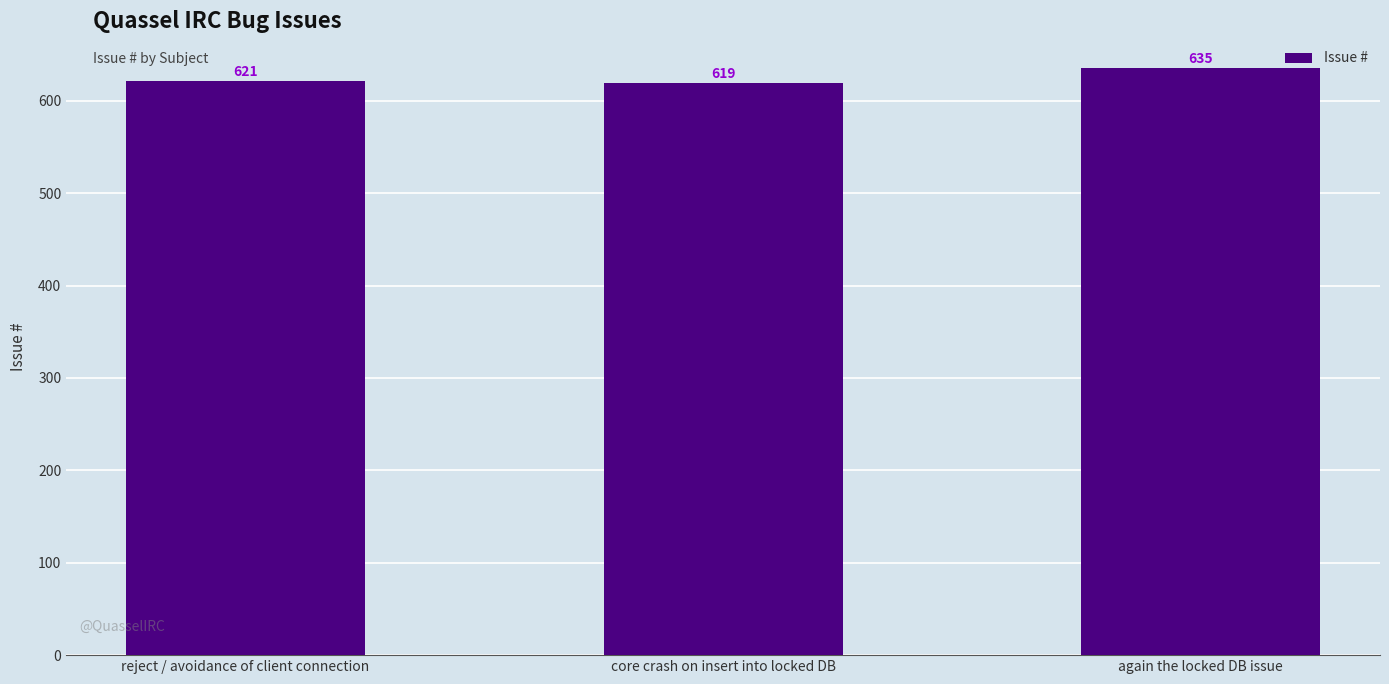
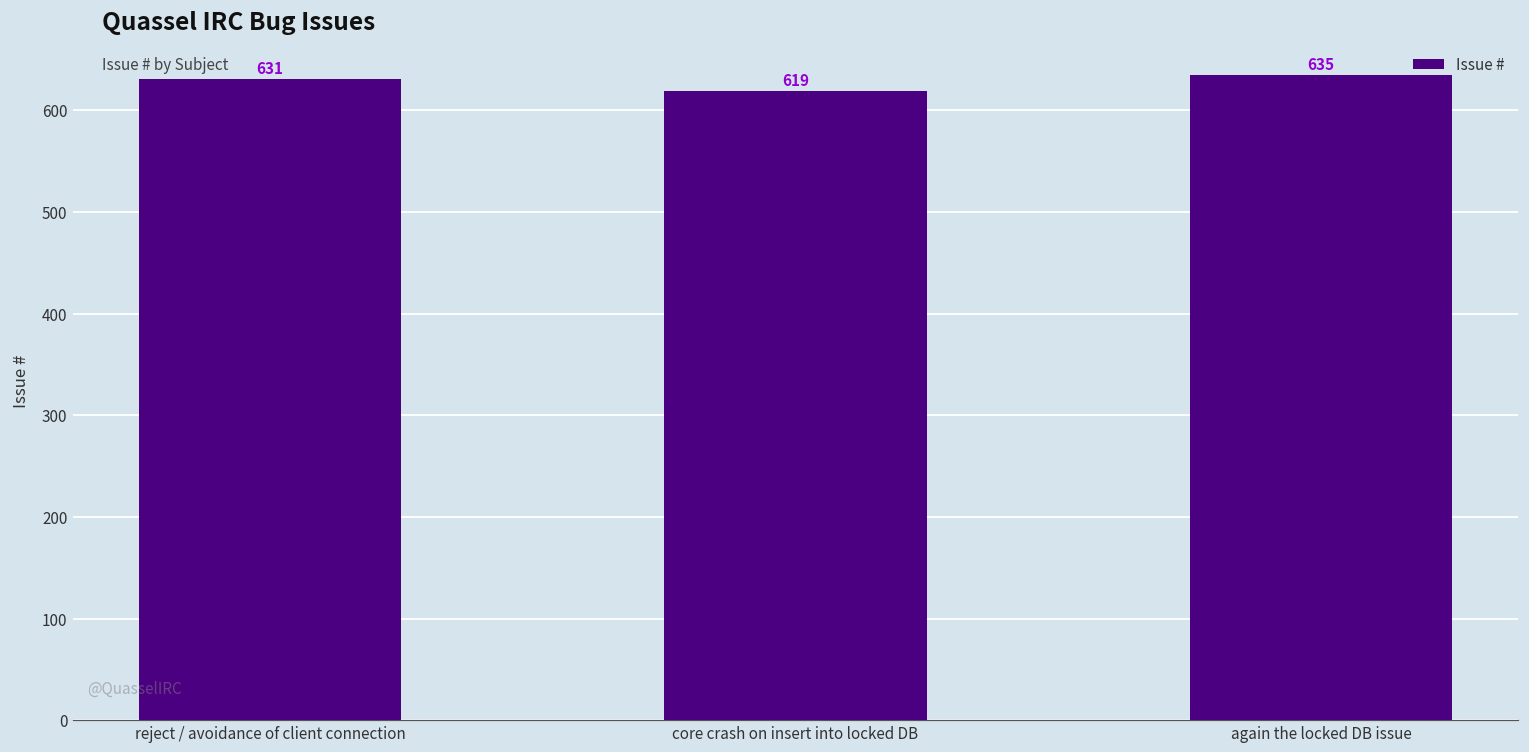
  {
-   "reject / avoidance of client connection": 621,
+   "reject / avoidance of client connection": 631,
    "core crash on insert into locked DB": 619,
    "again the locked DB issue": 635
  }
